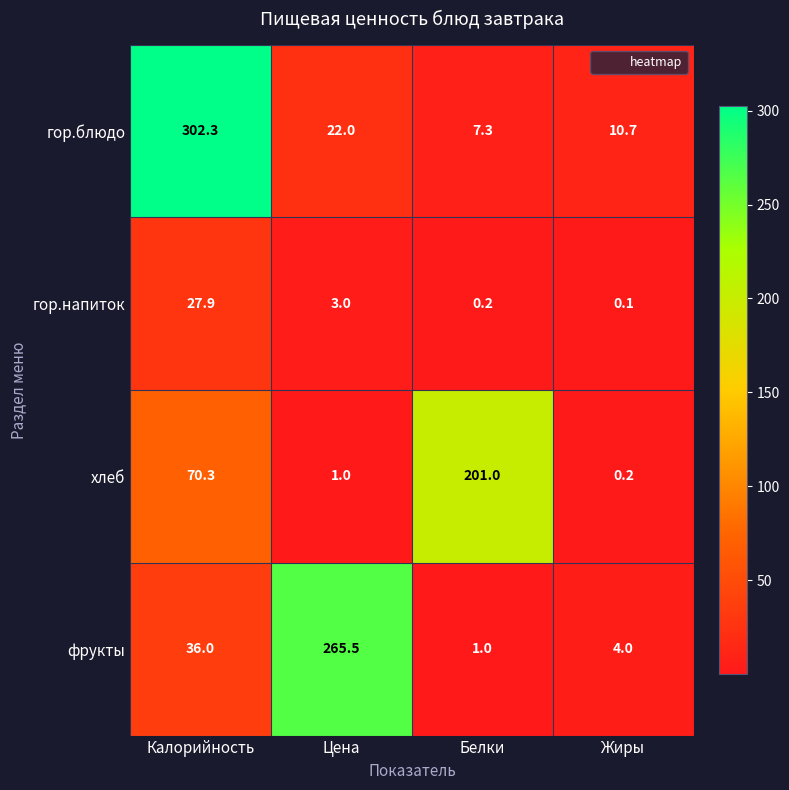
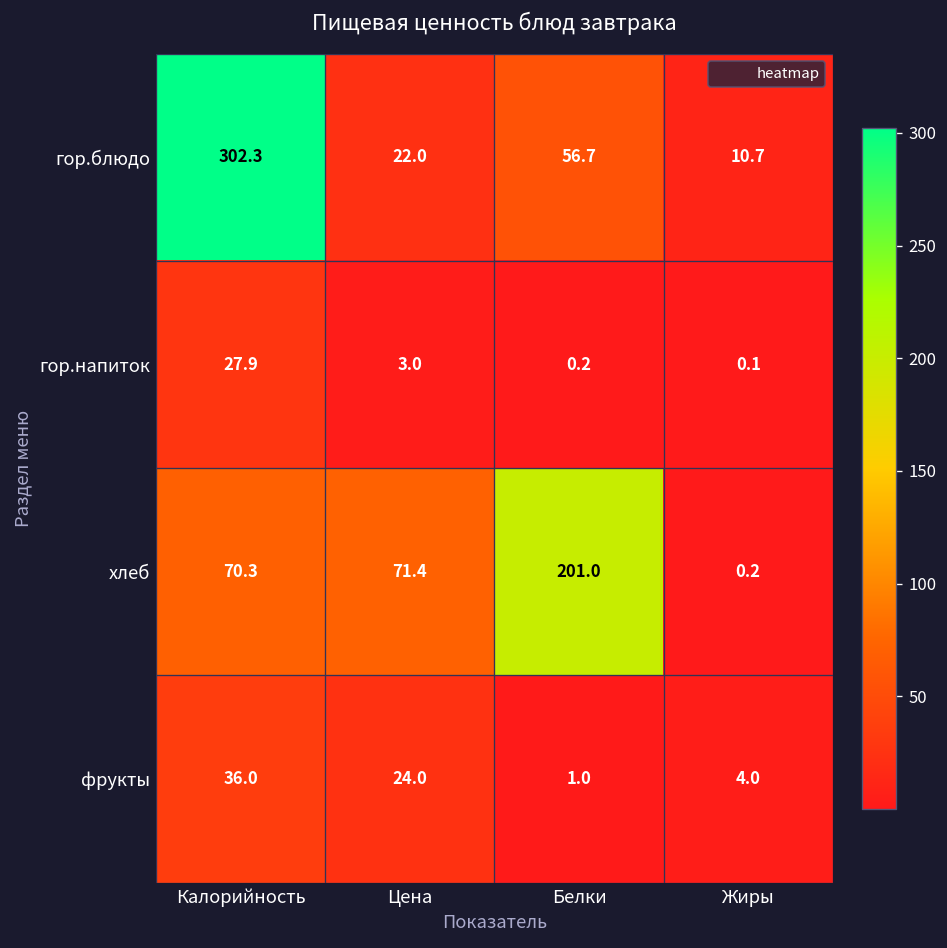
  {
    "гор.блюдо": {
      "Калорийность": 302.3,
      "Цена": 22.0,
-     "Белки": 7.3,
+     "Белки": 56.7,
      "Жиры": 10.7
    },
    "гор.напиток": {
      "Калорийность": 27.9,
      "Цена": 3.0,
      "Белки": 0.2,
      "Жиры": 0.1
    },
    "хлеб": {
      "Калорийность": 70.3,
-     "Цена": 1.0,
+     "Цена": 71.4,
      "Белки": 201.0,
      "Жиры": 0.2
    },
    "фрукты": {
      "Калорийность": 36.0,
-     "Цена": 265.5,
+     "Цена": 24.0,
      "Белки": 1.0,
      "Жиры": 4.0
    }
  }
